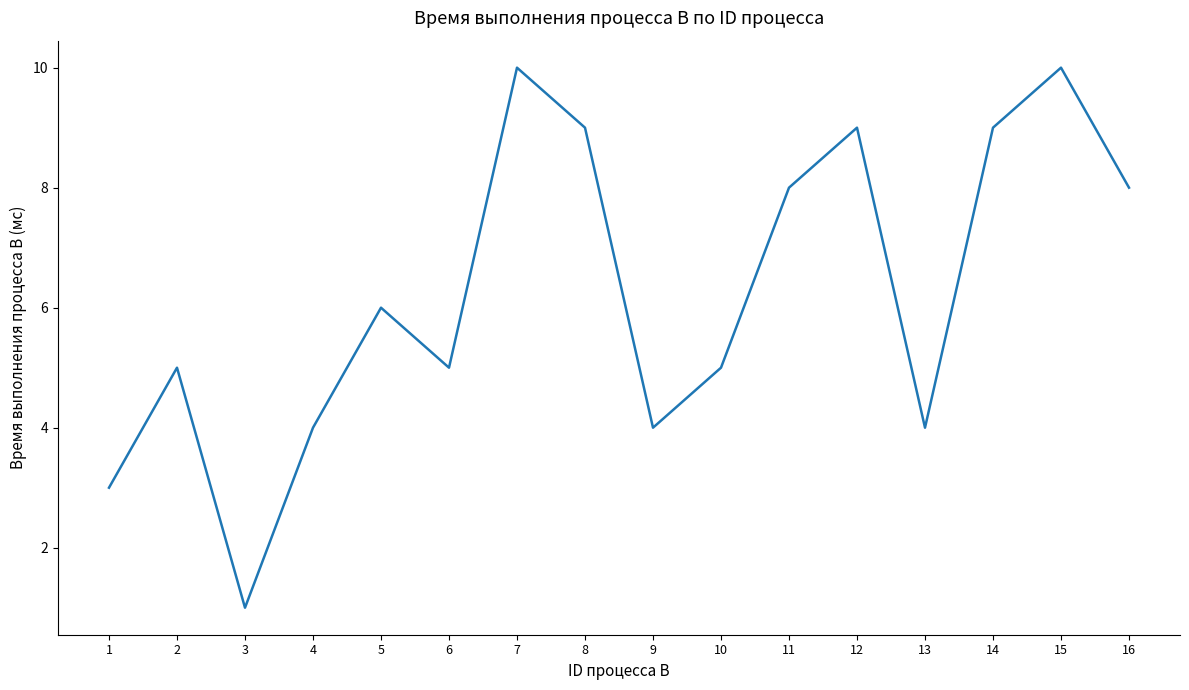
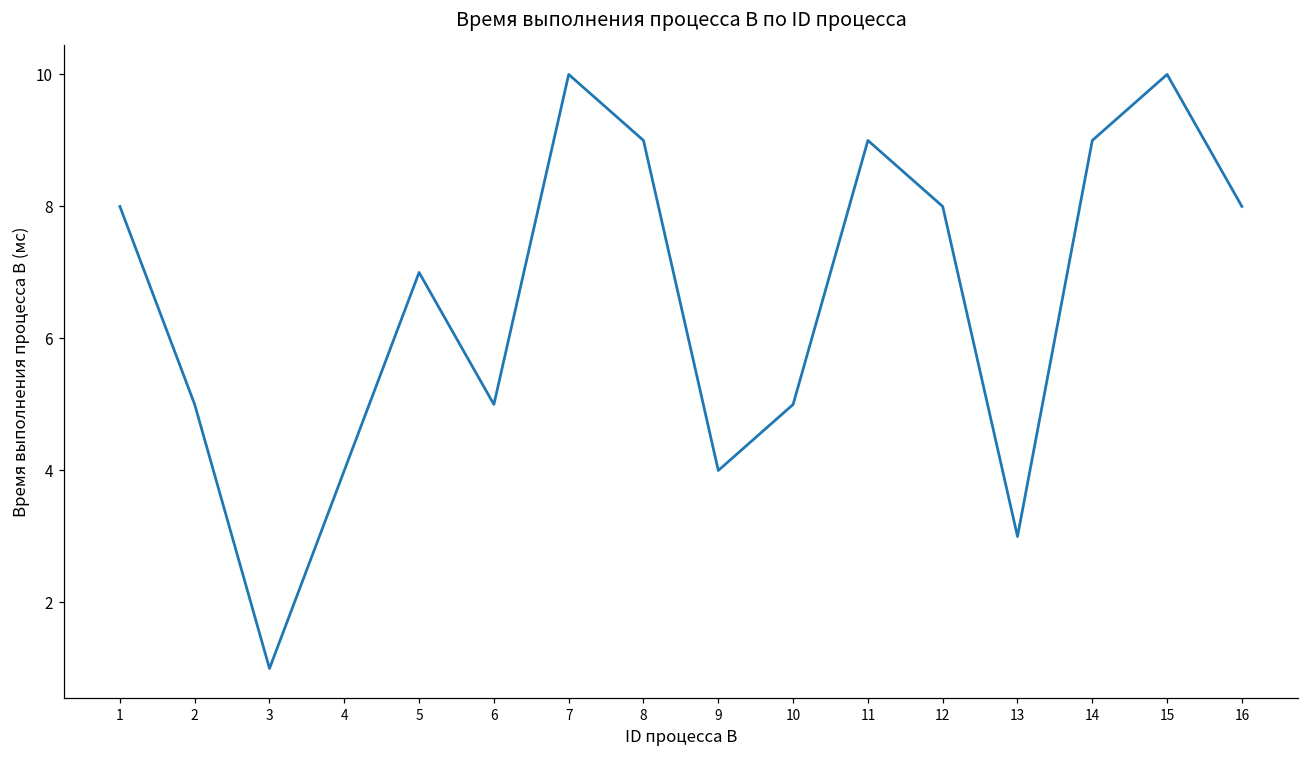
  {
-   "1": 3,
+   "1": 8,
    "2": 5,
    "3": 1,
    "4": 4,
-   "5": 6,
+   "5": 7,
    "6": 5,
    "7": 10,
    "8": 9,
    "9": 4,
    "10": 5,
-   "11": 8,
-   "12": 9,
-   "13": 4,
+   "11": 9,
+   "12": 8,
+   "13": 3,
    "14": 9,
    "15": 10,
    "16": 8
  }
